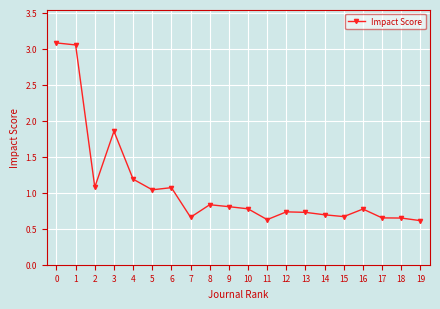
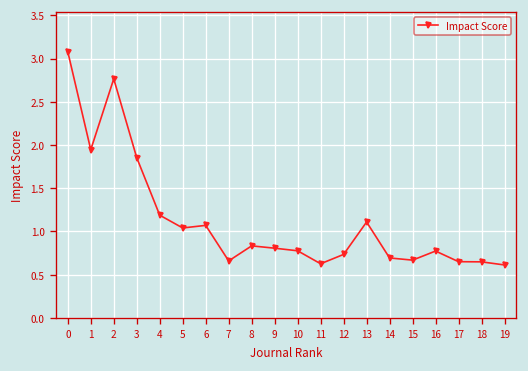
  {
    "0": 3.1,
-   "1": 3.1,
-   "2": 1.1,
+   "1": 1.9,
+   "2": 2.8,
    "3": 1.9,
    "4": 1.2,
    "5": 1.0,
    "6": 1.1,
    "7": 0.7,
    "8": 0.8,
    "9": 0.8,
    "10": 0.8,
    "11": 0.6,
    "12": 0.7,
-   "13": 0.7,
+   "13": 1.1,
    "14": 0.7,
    "15": 0.7,
    "16": 0.8,
    "17": 0.7,
    "18": 0.6,
    "19": 0.6
  }
